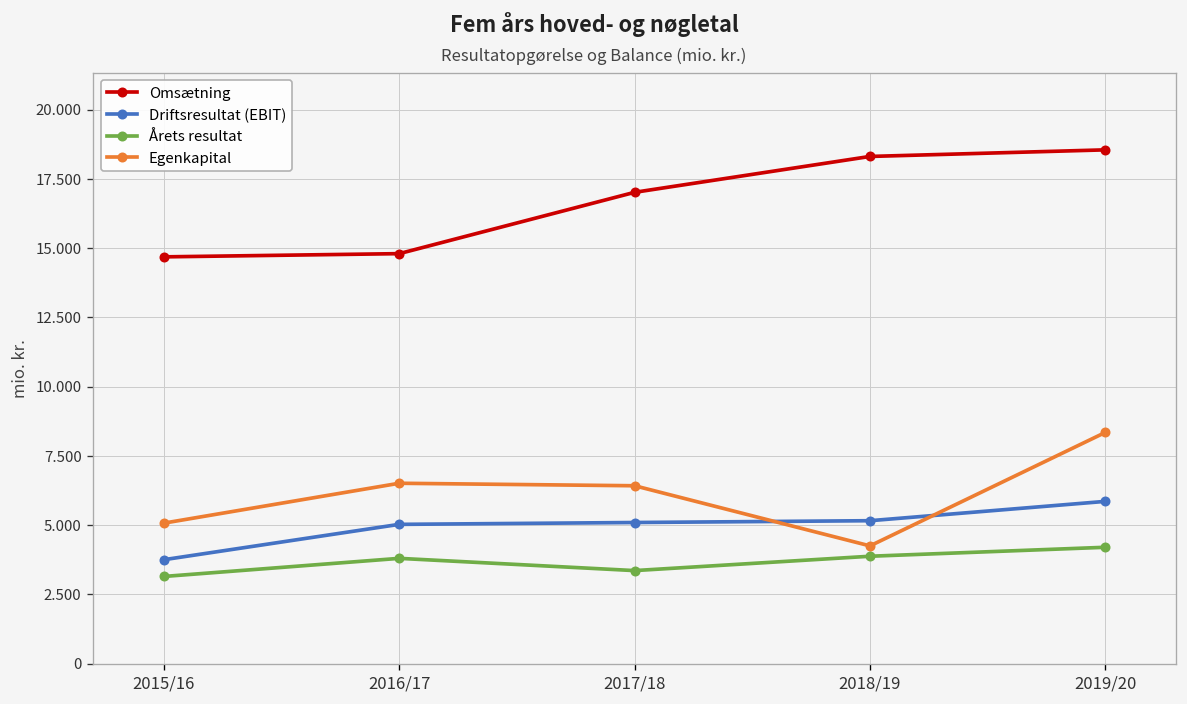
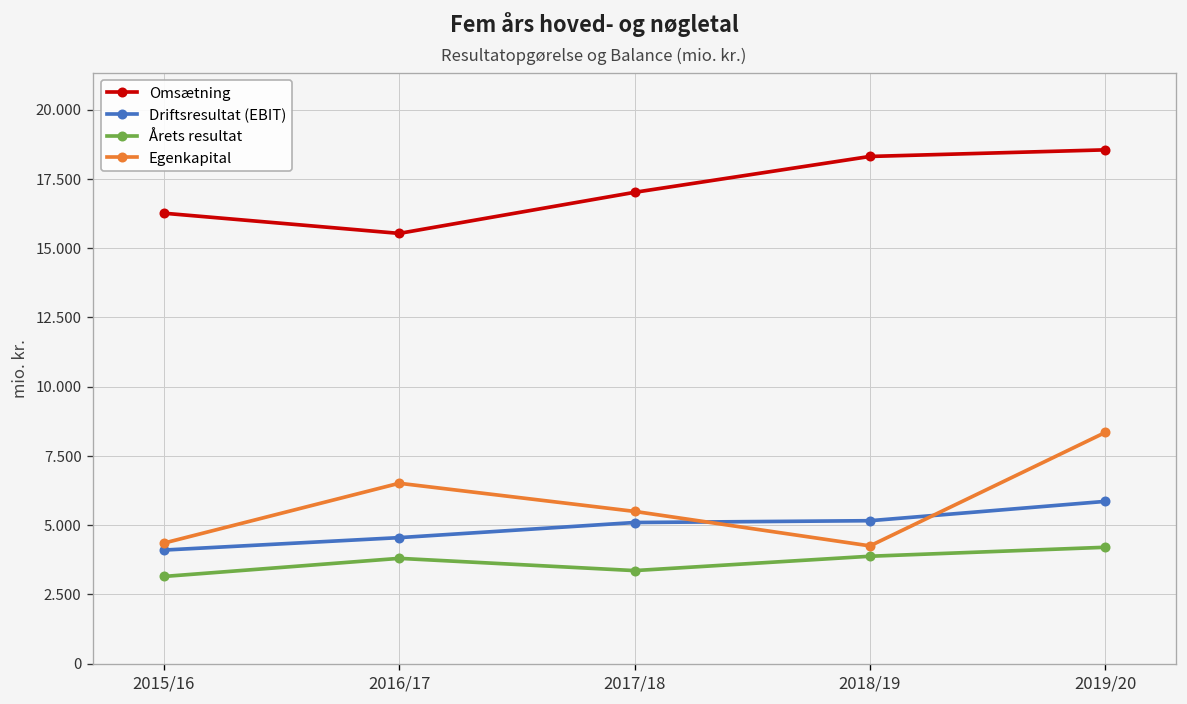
  {
    "Omsætning": {
-     "2015/16": 14.7,
-     "2016/17": 14.8,
+     "2015/16": 16.3,
+     "2016/17": 15.5,
      "2017/18": 17.0,
      "2018/19": 18.3,
      "2019/20": 18.5
    },
    "Driftsresultat (EBIT)": {
-     "2015/16": 3.7,
-     "2016/17": 5.0,
+     "2015/16": 4.1,
+     "2016/17": 4.5,
      "2017/18": 5.1,
      "2018/19": 5.2,
      "2019/20": 5.9
    },
    "Årets resultat": {
      "2015/16": 3.1,
      "2016/17": 3.8,
      "2017/18": 3.4,
      "2018/19": 3.9,
      "2019/20": 4.2
    },
    "Egenkapital": {
-     "2015/16": 5.1,
+     "2015/16": 4.3,
      "2016/17": 6.5,
-     "2017/18": 6.4,
+     "2017/18": 5.5,
      "2018/19": 4.2,
      "2019/20": 8.3
    }
  }
